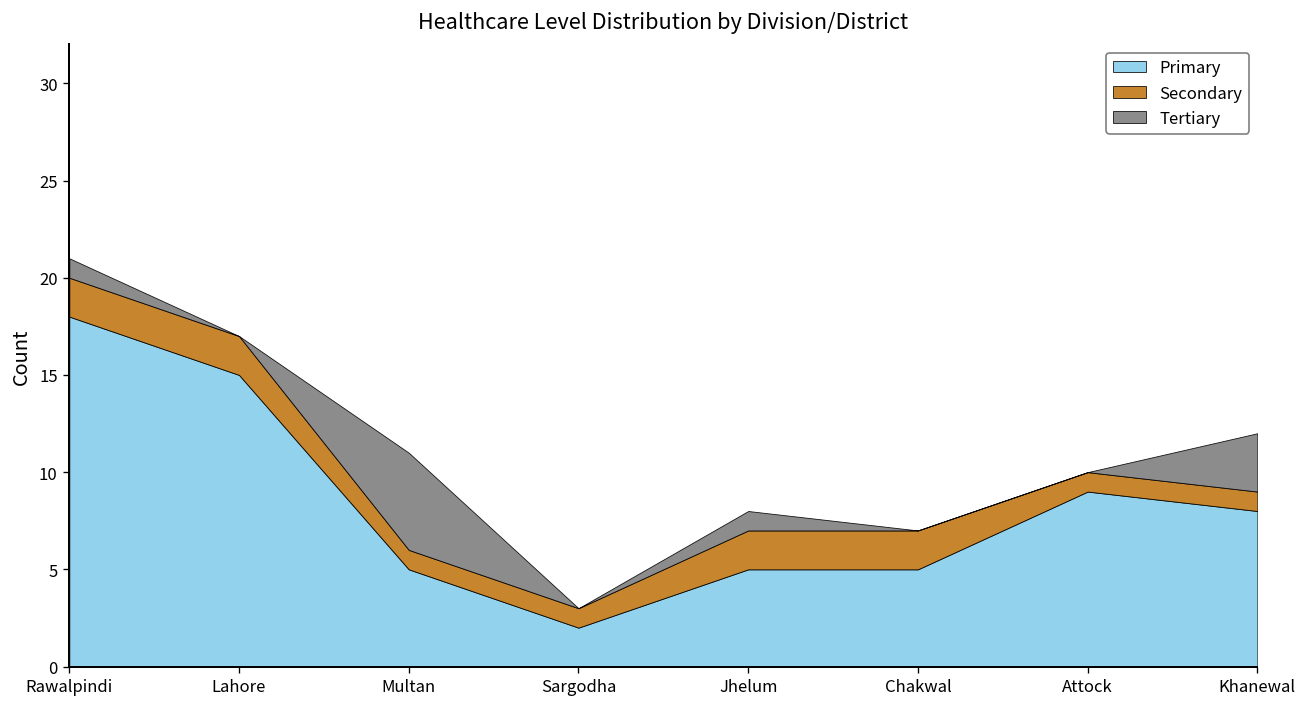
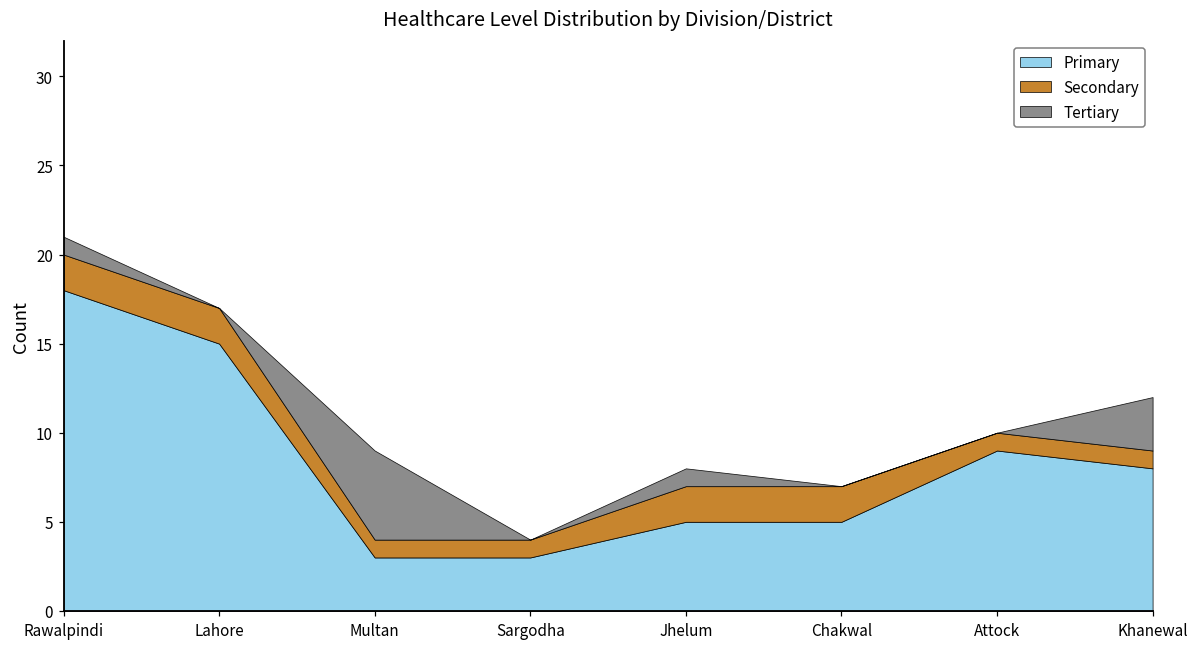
  {
    "Primary": {
      "Rawalpindi": 18,
      "Lahore": 15,
-     "Multan": 5,
-     "Sargodha": 2,
+     "Multan": 3,
+     "Sargodha": 3,
      "Jhelum": 5,
      "Chakwal": 5,
      "Attock": 9,
      "Khanewal": 8
    },
    "Secondary": {
      "Rawalpindi": 2,
      "Multan": 1,
      "Jhelum": 2,
      "Khanewal": 1
    },
    "Tertiary": {
      "Rawalpindi": 1,
      "Multan": 5,
      "Jhelum": 1,
      "Khanewal": 3
    }
  }
